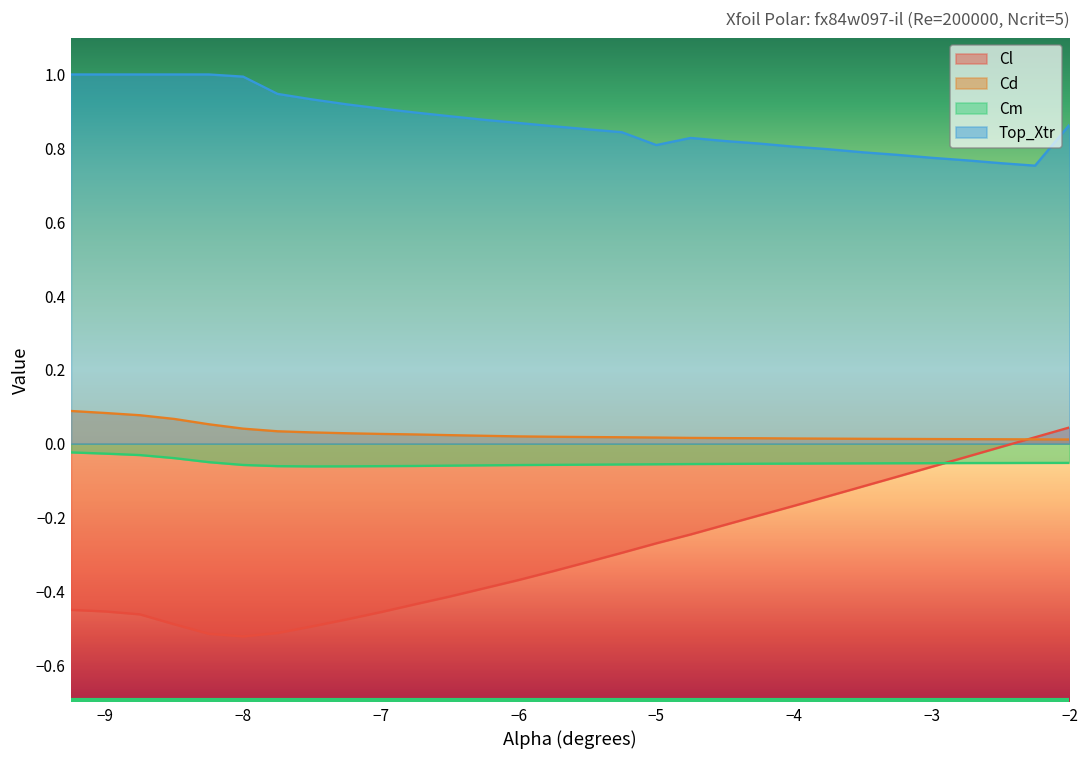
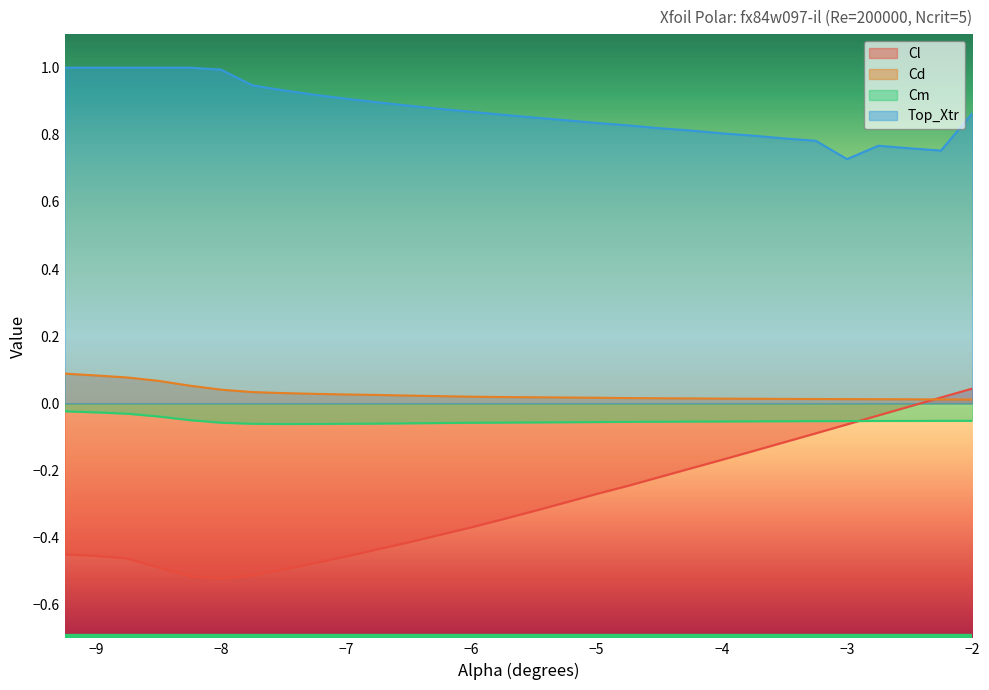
  {
    "Top_Xtr": {
      "−9": 1.00,
      "−8": 0.99,
      "−7": 0.91,
      "−6": 0.87,
-     "−5": 0.81,
+     "−5": 0.84,
      "−4": 0.80,
-     "−3": 0.77,
+     "−3": 0.73,
      "−2": 0.86
    }
  }
